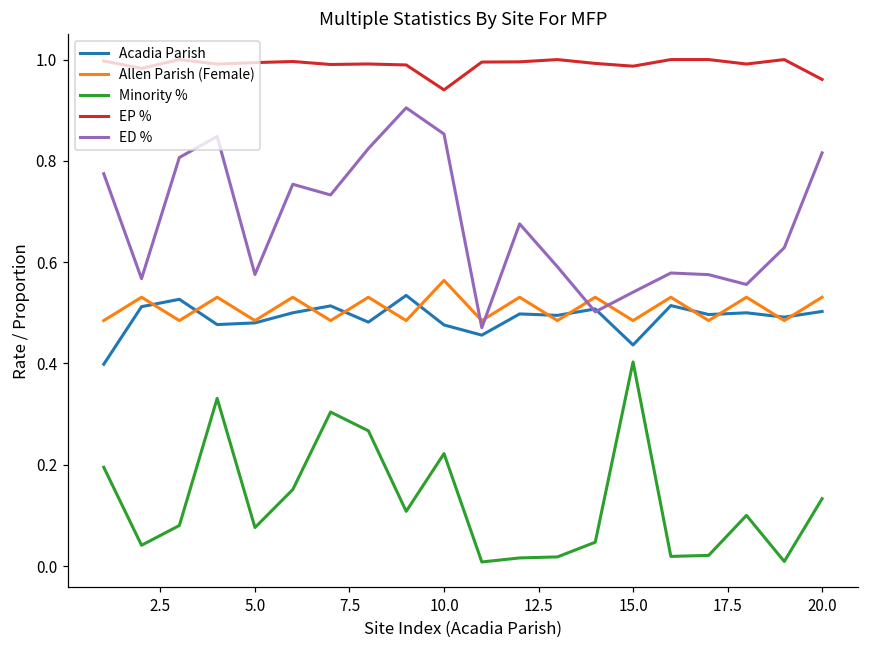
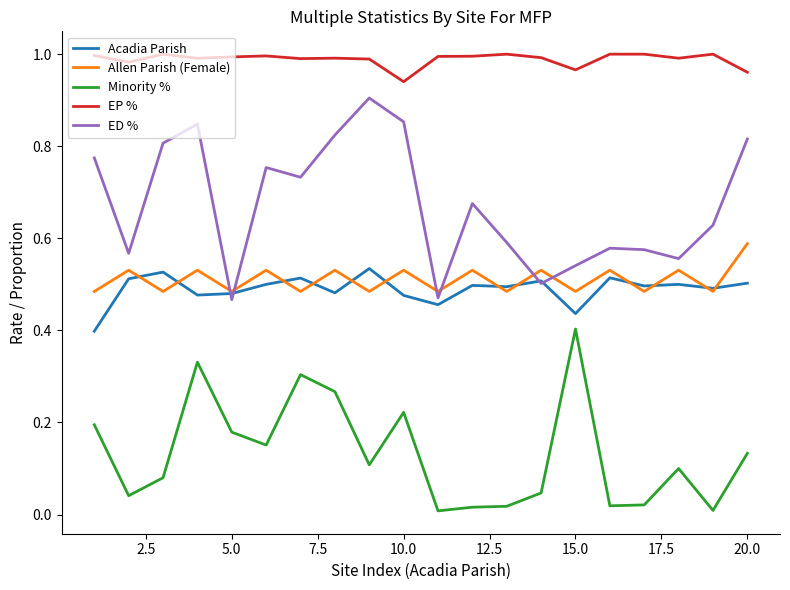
  {
    "Acadia Parish": {
      "10.0": 0.48,
      "15.0": 0.44,
      "20.0": 0.50
    },
    "Allen Parish (Female)": {
-     "10.0": 0.56,
+     "10.0": 0.53,
      "15.0": 0.48,
-     "20.0": 0.53
+     "20.0": 0.59
    },
    "Minority %": {
-     "5.0": 0.08,
+     "5.0": 0.18,
      "10.0": 0.22,
      "15.0": 0.40,
      "20.0": 0.13
    },
    "EP %": {
      "10.0": 0.94,
-     "15.0": 0.99,
+     "15.0": 0.97,
      "20.0": 0.96
    },
    "ED %": {
-     "5.0": 0.58,
+     "5.0": 0.47,
      "10.0": 0.85,
      "15.0": 0.54,
      "20.0": 0.82
    }
  }
